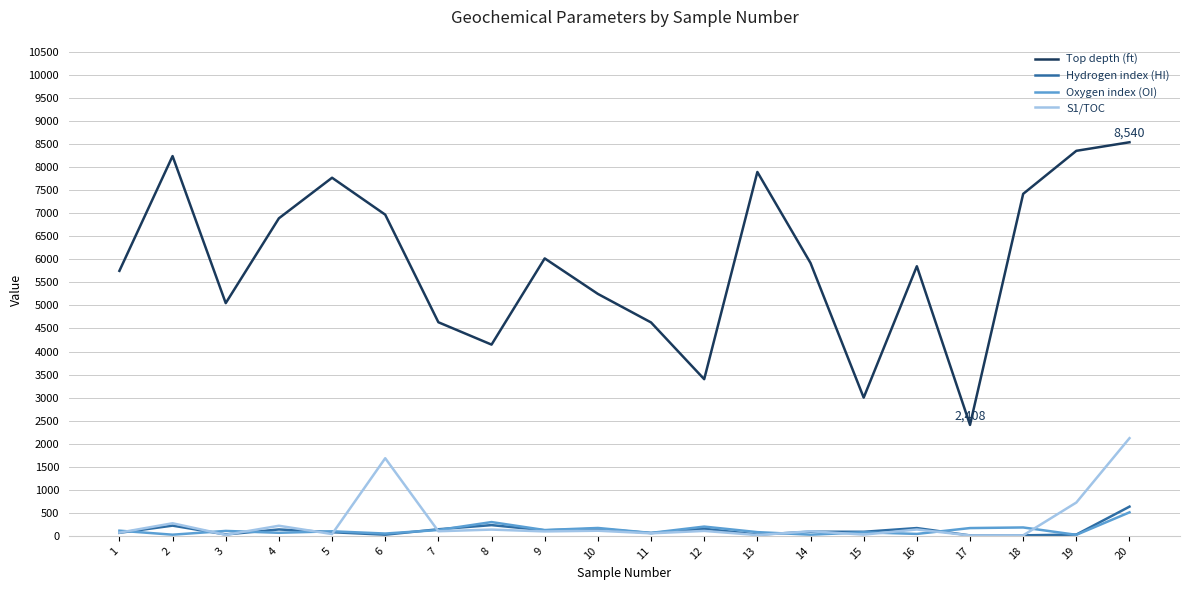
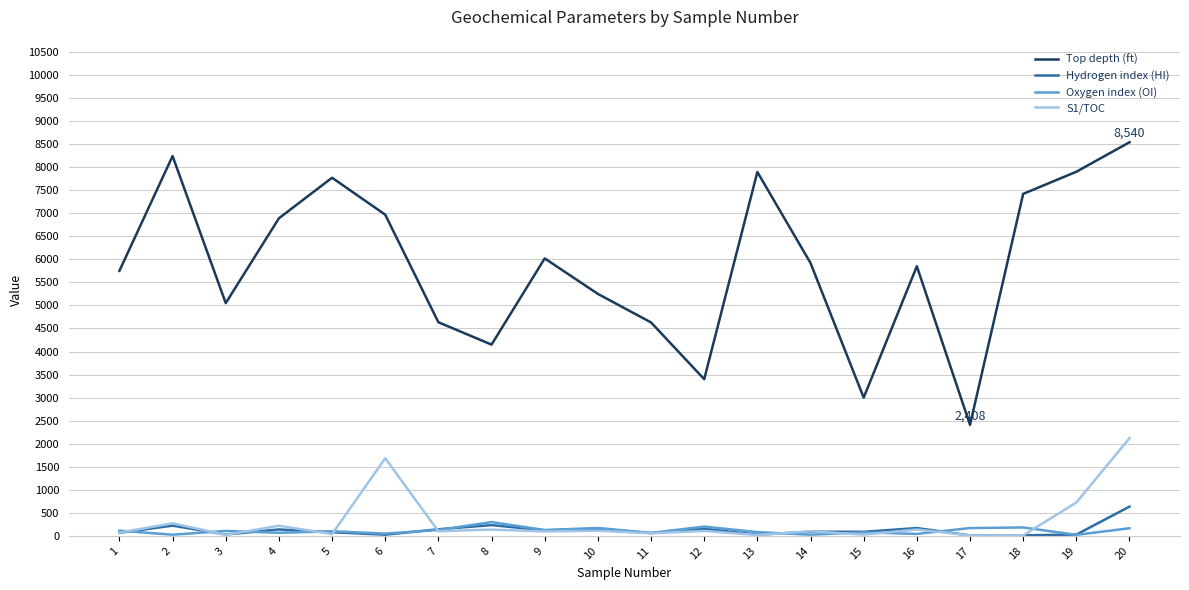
  {
    "Top depth (ft)": {
      "1": 5800,
      "2": 8200,
      "3": 5100,
      "4": 6900,
      "5": 7800,
      "6": 7000,
      "7": 4600,
      "8": 4200,
      "9": 6000,
      "10": 5300,
      "11": 4600,
      "12": 3400,
      "13": 7900,
      "14": 5900,
      "15": 3000,
      "16": 5900,
      "18": 7400,
-     "19": 8400
+     "19": 7900
    },
    "Hydrogen index (HI)": {
      "4": 100,
      "8": 200,
      "20": 600
    },
    "Oxygen index (OI)": {
      "2": 0,
      "3": 100,
      "4": 100,
      "8": 300,
      "13": 100,
      "14": 0,
      "16": 0,
      "17": 200,
      "18": 200,
-     "20": 500
+     "20": 200
    },
    "S1/TOC": {
      "4": 200,
      "6": 1700,
      "8": 100,
      "19": 700,
      "20": 2100
    }
  }
